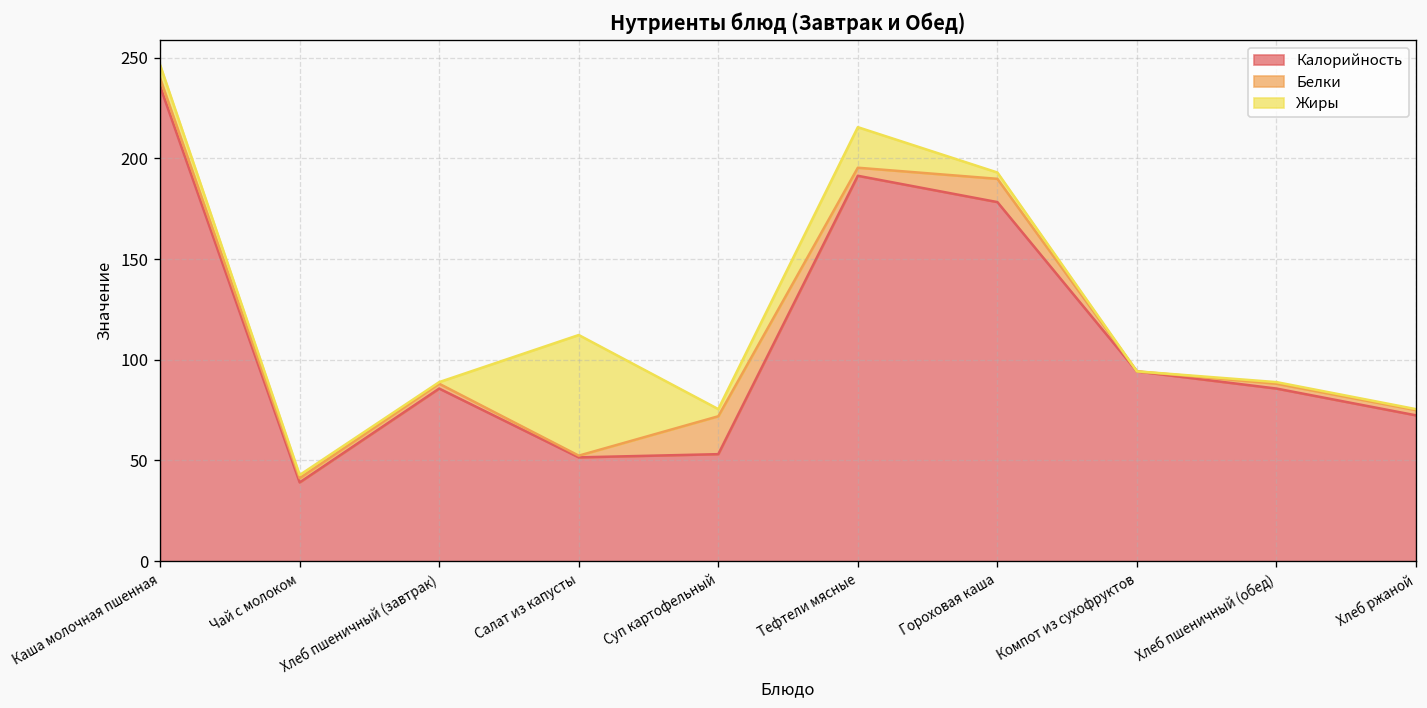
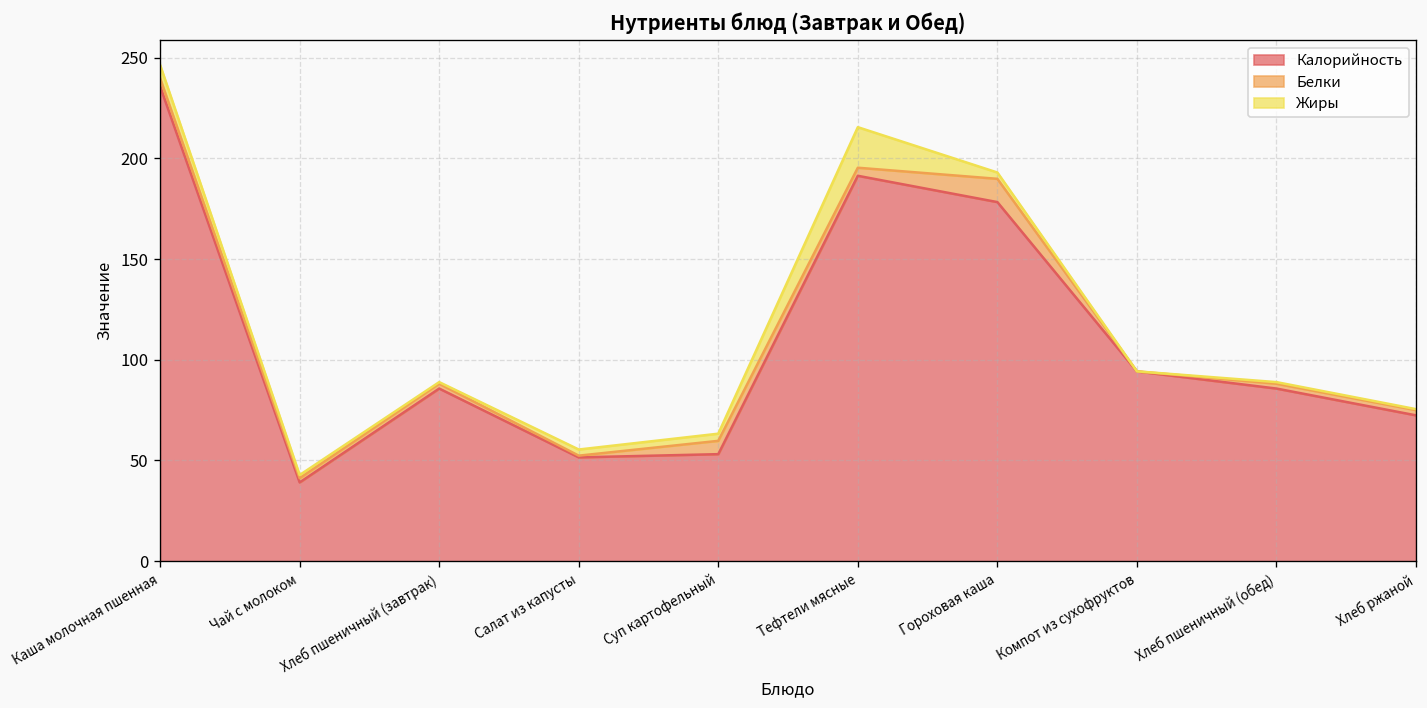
  {
    "Калорийность": {
      "Каша молочная пшенная": 236,
      "Чай с молоком": 39,
      "Хлеб пшеничный (завтрак)": 86,
      "Суп картофельный": 53,
      "Тефтели мясные": 191,
      "Гороховая каша": 178,
      "Хлеб пшеничный (обед)": 86,
      "Хлеб ржаной": 72
    },
    "Белки": {
      "Каша молочная пшенная": 4,
      "Чай с молоком": 2,
-     "Суп картофельный": 19,
+     "Суп картофельный": 7,
      "Тефтели мясные": 4,
      "Гороховая каша": 12
    },
    "Жиры": {
      "Каша молочная пшенная": 7,
      "Чай с молоком": 2,
-     "Салат из капусты": 60,
+     "Салат из капусты": 3,
      "Суп картофельный": 4,
      "Тефтели мясные": 20,
      "Гороховая каша": 3
    }
  }
